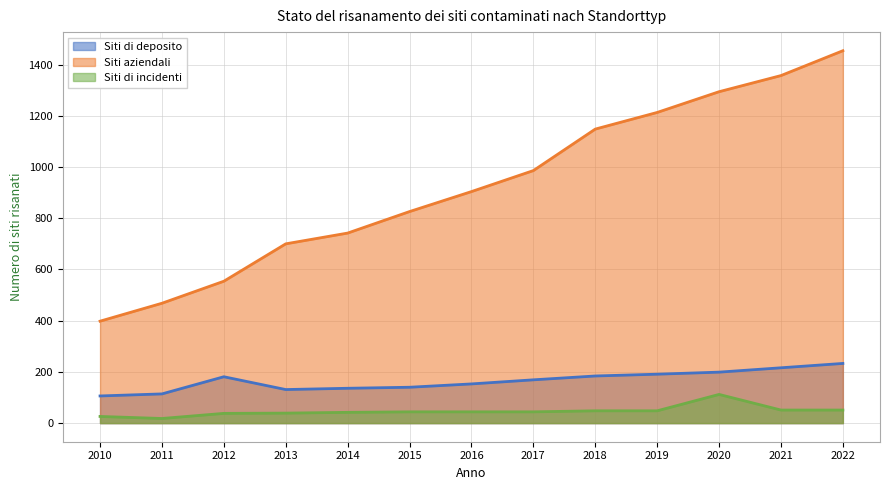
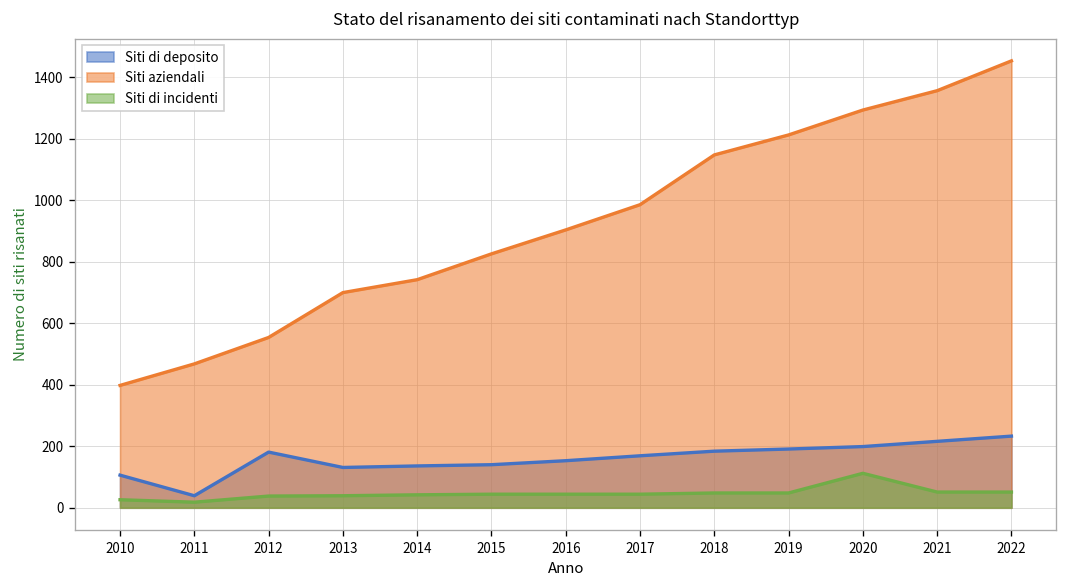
  {
    "Siti di deposito": {
      "2010": 110,
-     "2011": 110,
+     "2011": 40,
      "2012": 180,
      "2013": 130,
      "2014": 140,
      "2015": 140,
      "2016": 150,
      "2017": 170,
      "2018": 180,
      "2019": 190,
      "2020": 200,
      "2021": 220,
      "2022": 230
    },
    "Siti aziendali": {
      "2010": 400,
      "2011": 470,
      "2012": 550,
      "2013": 700,
      "2014": 740,
      "2015": 830,
      "2016": 900,
      "2017": 990,
      "2018": 1150,
      "2019": 1210,
      "2020": 1290,
      "2021": 1360,
      "2022": 1450
    },
    "Siti di incidenti": {
      "2010": 30,
      "2011": 20,
      "2012": 40,
      "2013": 40,
      "2014": 40,
      "2015": 40,
      "2016": 40,
      "2017": 40,
      "2018": 50,
      "2019": 50,
      "2020": 110,
      "2021": 50,
      "2022": 50
    }
  }
